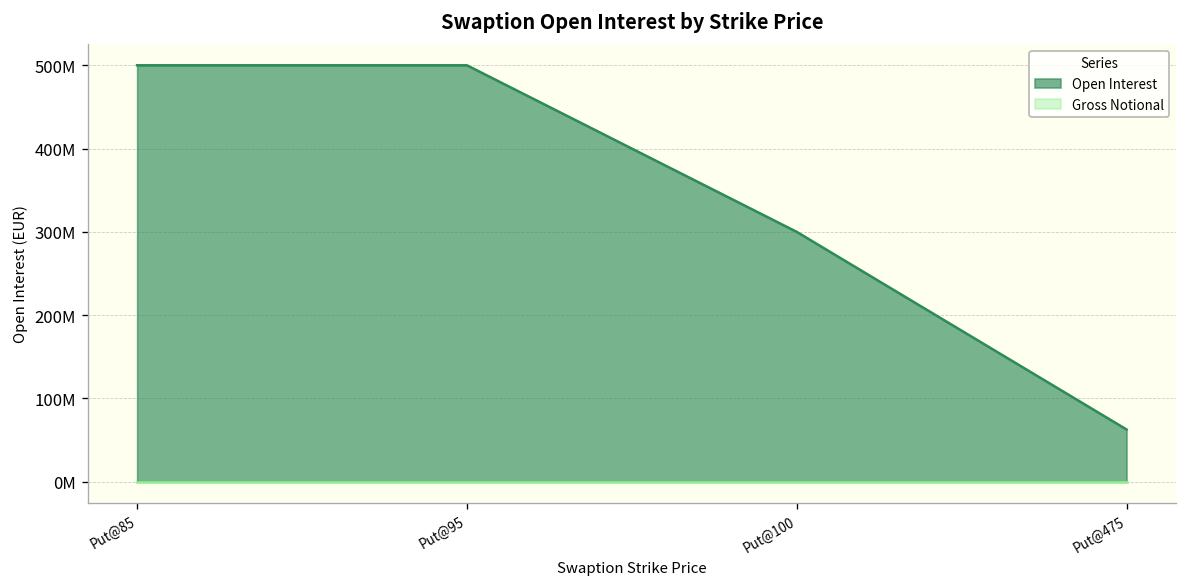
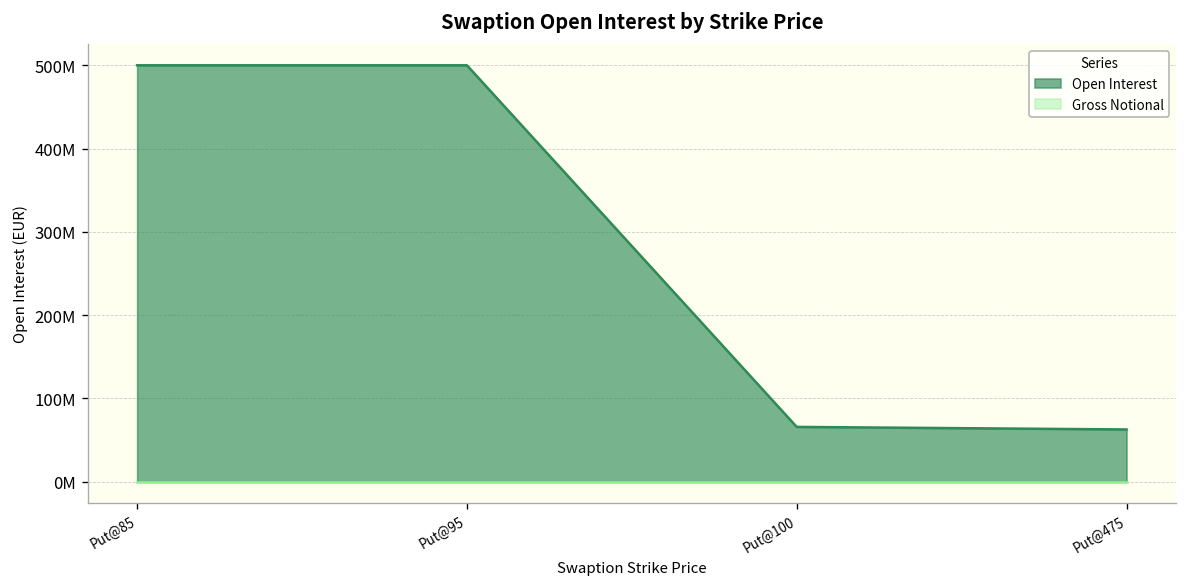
  {
    "Open Interest": {
      "Put@85": 500000000,
      "Put@95": 500000000,
-     "Put@100": 300000000,
+     "Put@100": 70000000,
      "Put@475": 60000000
    },
    "Gross Notional": {
      "Put@85": 0,
      "Put@95": 0,
      "Put@100": 0,
      "Put@475": 0
    }
  }
